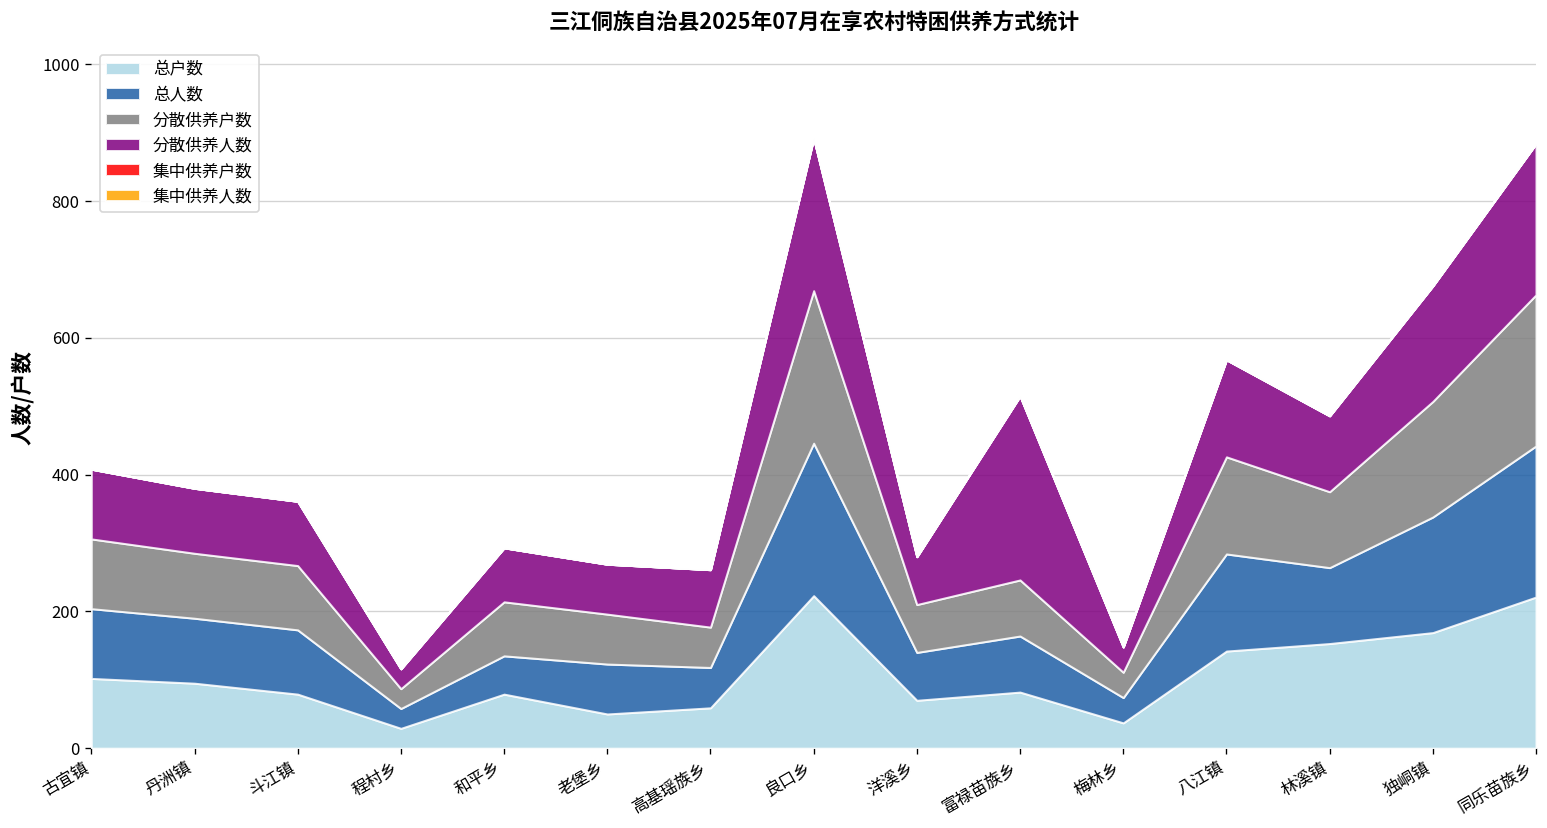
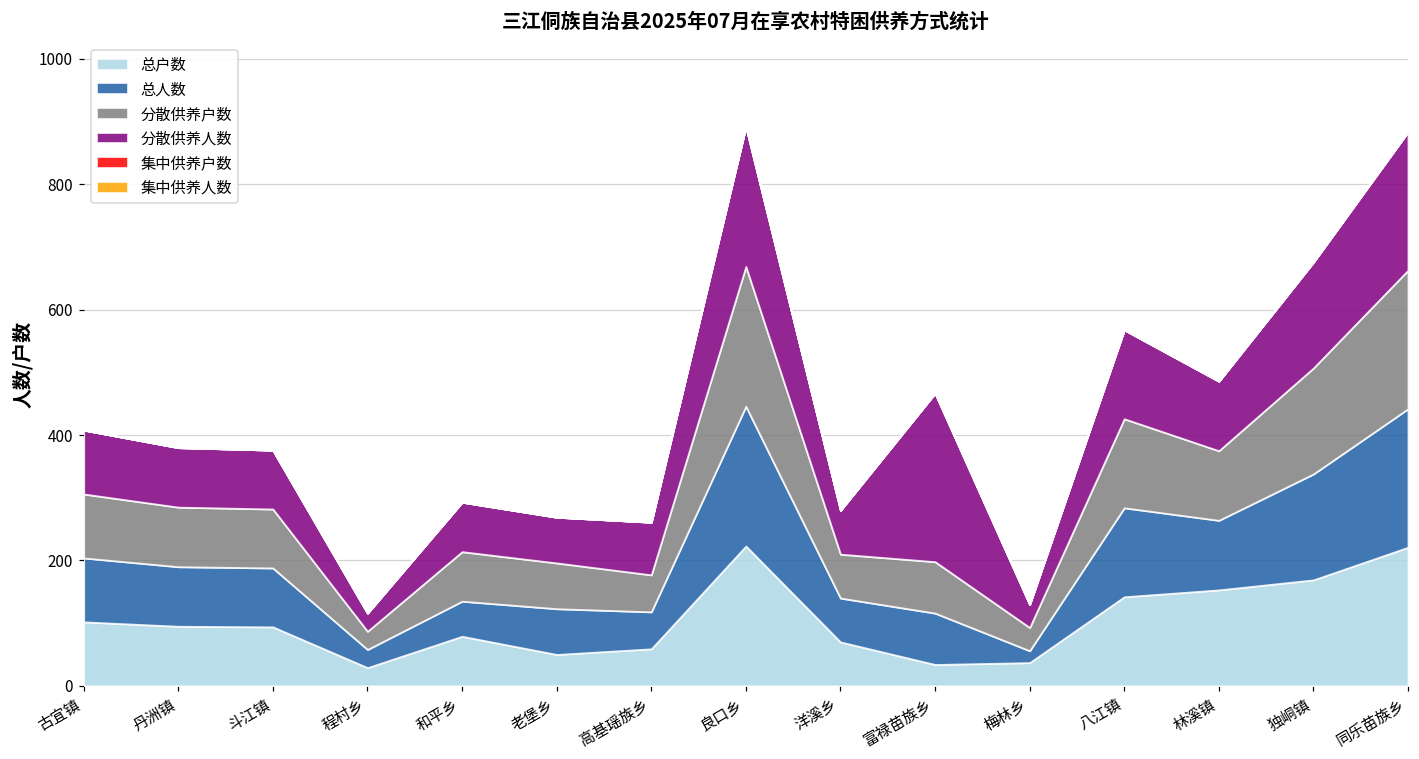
  {
    "总户数": {
      "古宜镇": 100,
      "丹洲镇": 100,
-     "斗江镇": 80,
+     "斗江镇": 90,
      "程村乡": 30,
      "和平乡": 80,
      "老堡乡": 50,
      "高基瑶族乡": 60,
      "良口乡": 220,
      "洋溪乡": 70,
-     "富禄苗族乡": 80,
+     "富禄苗族乡": 30,
      "梅林乡": 40,
      "八江镇": 140,
      "林溪镇": 150,
      "独峒镇": 170,
      "同乐苗族乡": 220
    },
    "总人数": {
      "古宜镇": 100,
      "丹洲镇": 100,
      "斗江镇": 90,
      "程村乡": 30,
      "和平乡": 60,
      "老堡乡": 70,
      "高基瑶族乡": 60,
      "良口乡": 220,
      "洋溪乡": 70,
      "富禄苗族乡": 80,
-     "梅林乡": 40,
+     "梅林乡": 20,
      "八江镇": 140,
      "林溪镇": 110,
      "独峒镇": 170,
      "同乐苗族乡": 220
    },
    "分散供养户数": {
      "古宜镇": 100,
      "丹洲镇": 100,
      "斗江镇": 90,
      "程村乡": 30,
      "和平乡": 80,
      "老堡乡": 70,
      "高基瑶族乡": 60,
      "良口乡": 220,
      "洋溪乡": 70,
      "富禄苗族乡": 80,
      "梅林乡": 40,
      "八江镇": 140,
      "林溪镇": 110,
      "独峒镇": 170,
      "同乐苗族乡": 220
    }
  }
